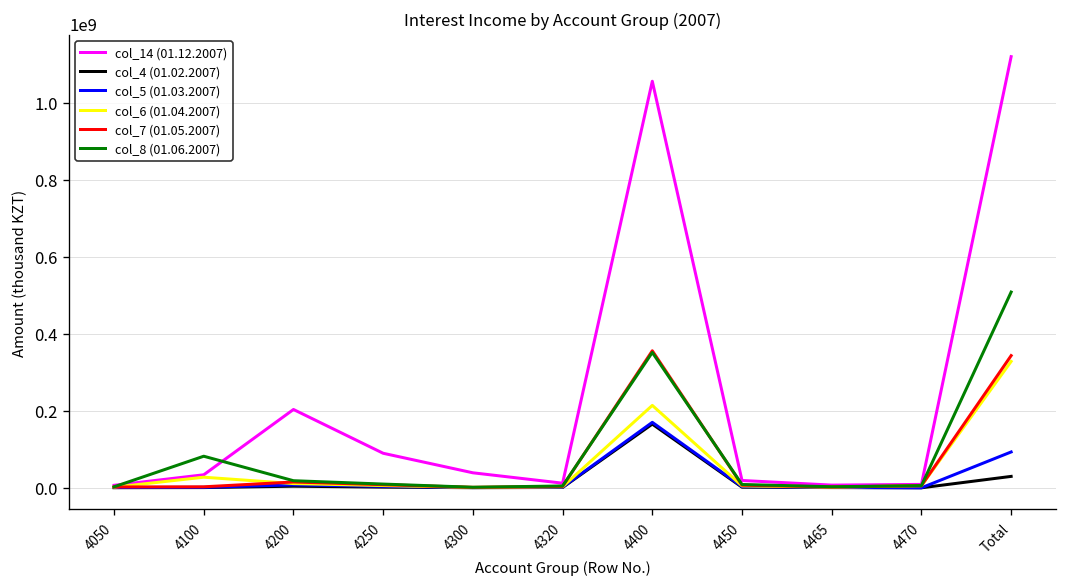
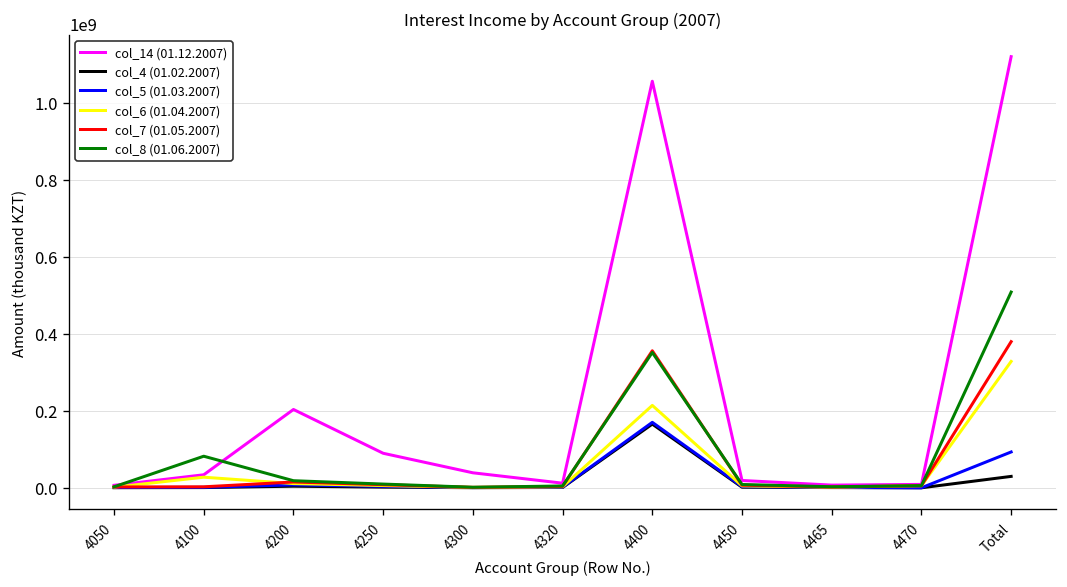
  {
    "col_14 (01.12.2007)": {
      "4200": 200000000,
      "4250": 90000000,
      "4300": 40000000,
      "4400": 1060000000,
      "4450": 20000000,
      "Total": 1120000000
    },
    "col_4 (01.02.2007)": {
      "Total": 30000000
    },
    "col_5 (01.03.2007)": {
      "Total": 90000000
    },
    "col_6 (01.04.2007)": {
      "4400": 210000000,
      "Total": 330000000
    },
    "col_7 (01.05.2007)": {
-     "Total": 340000000
+     "Total": 380000000
    },
    "col_8 (01.06.2007)": {
      "4100": 80000000,
      "Total": 510000000
    }
  }
